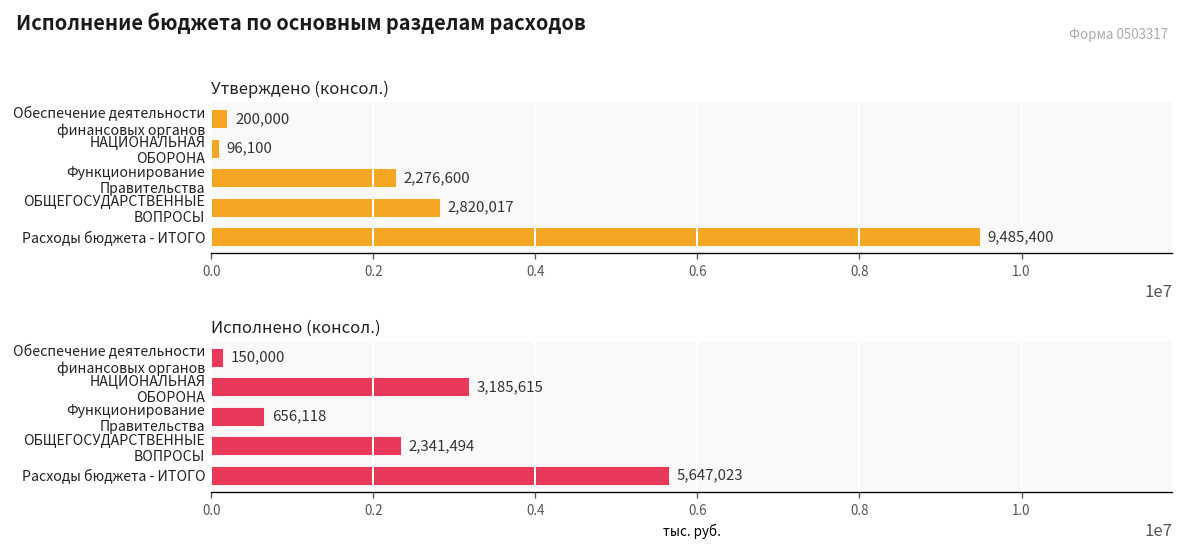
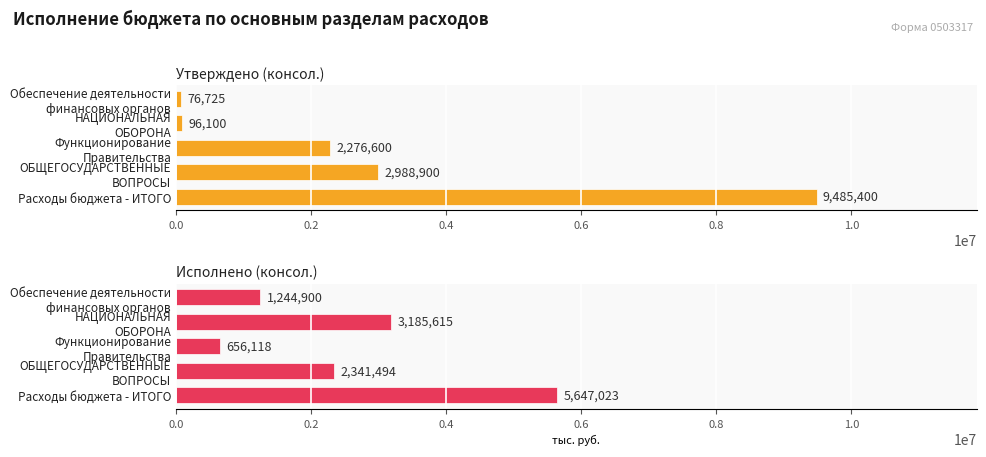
  {
    "Утверждено (консол.)": {
-     "Обеспечение деятельности финансовых органов": "200,000",
+     "Обеспечение деятельности финансовых органов": "76,725",
      "НАЦИОНАЛЬНАЯ ОБОРОНА": "96,100",
      "Функционирование Правительства": "2,276,600",
-     "ОБЩЕГОСУДАРСТВЕННЫЕ ВОПРОСЫ": "2,820,017",
+     "ОБЩЕГОСУДАРСТВЕННЫЕ ВОПРОСЫ": "2,988,900",
      "Расходы бюджета - ИТОГО": "9,485,400"
    },
    "Исполнено (консол.)": {
-     "Обеспечение деятельности финансовых органов": "150,000",
+     "Обеспечение деятельности финансовых органов": "1,244,900",
      "НАЦИОНАЛЬНАЯ ОБОРОНА": "3,185,615",
      "Функционирование Правительства": "656,118",
      "ОБЩЕГОСУДАРСТВЕННЫЕ ВОПРОСЫ": "2,341,494",
      "Расходы бюджета - ИТОГО": "5,647,023"
    }
  }
